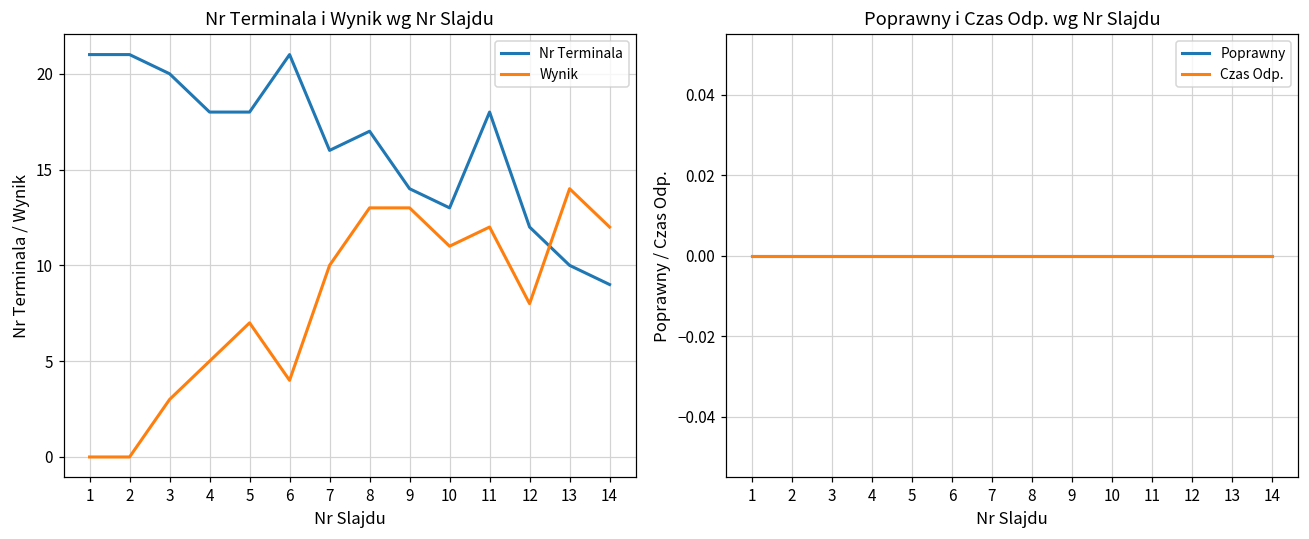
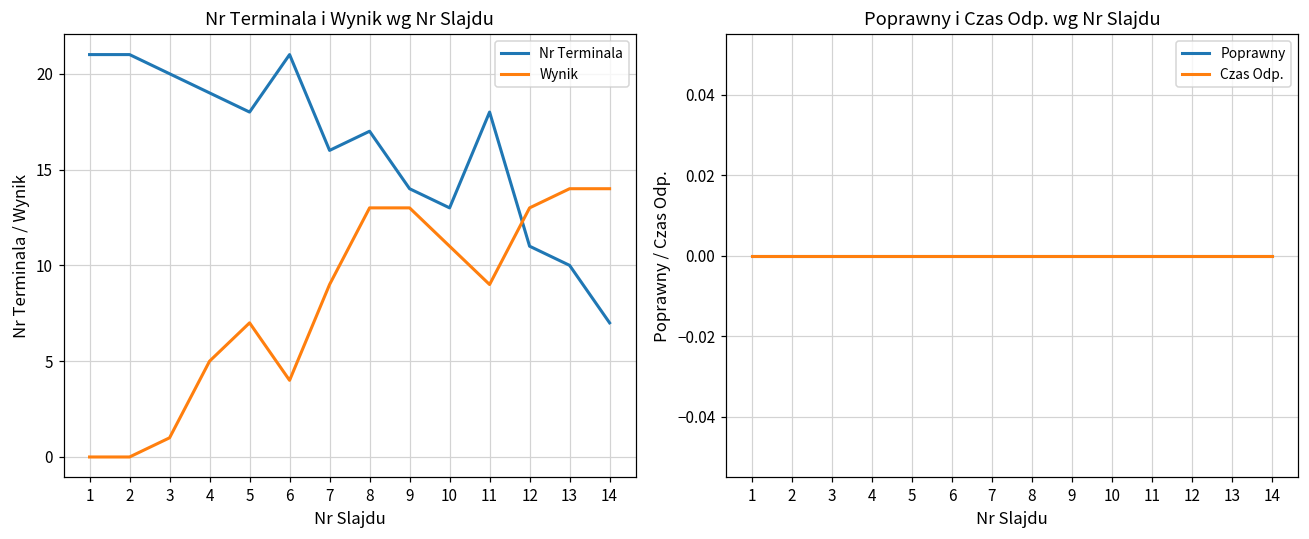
  {
    "Nr Terminala i Wynik wg Nr Slajdu": {
      "Nr Terminala": {
        "1": 21,
        "2": 21,
        "3": 20,
-       "4": 18,
+       "4": 19,
        "5": 18,
        "6": 21,
        "7": 16,
        "8": 17,
        "9": 14,
        "10": 13,
        "11": 18,
-       "12": 12,
+       "12": 11,
        "13": 10,
-       "14": 9
+       "14": 7
      },
      "Wynik": {
        "1": 0,
        "2": 0,
-       "3": 3,
+       "3": 1,
        "4": 5,
        "5": 7,
        "6": 4,
-       "7": 10,
+       "7": 9,
        "8": 13,
        "9": 13,
        "10": 11,
-       "11": 12,
-       "12": 8,
+       "11": 9,
+       "12": 13,
        "13": 14,
-       "14": 12
+       "14": 14
      }
    },
    "Poprawny i Czas Odp. wg Nr Slajdu": {
      "1": 0.000,
      "2": 0.000,
      "3": 0.000,
      "4": 0.000,
      "5": 0.000,
      "6": 0.000,
      "7": 0.000,
      "8": 0.000,
      "9": 0.000,
      "10": 0.000,
      "11": 0.000,
      "12": 0.000,
      "13": 0.000,
      "14": 0.000
    }
  }
